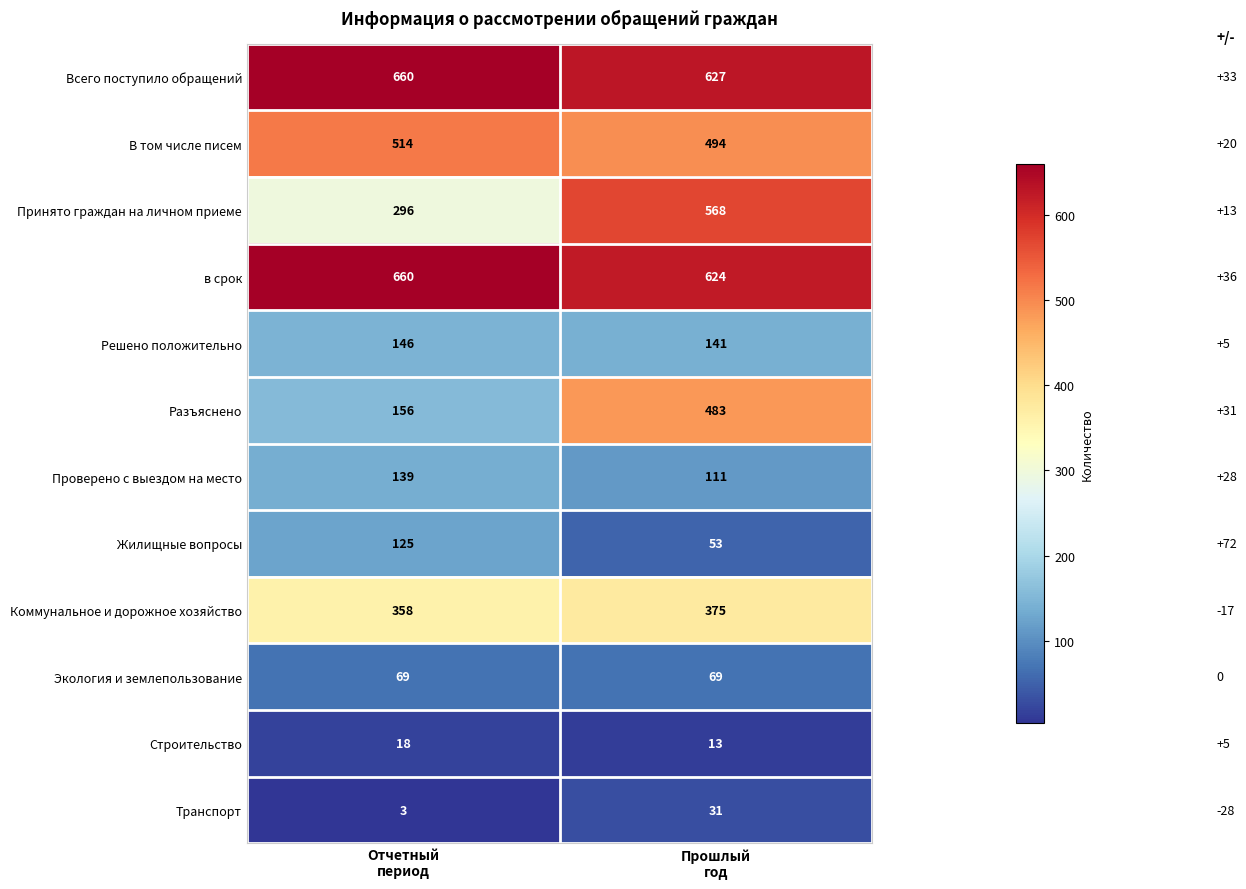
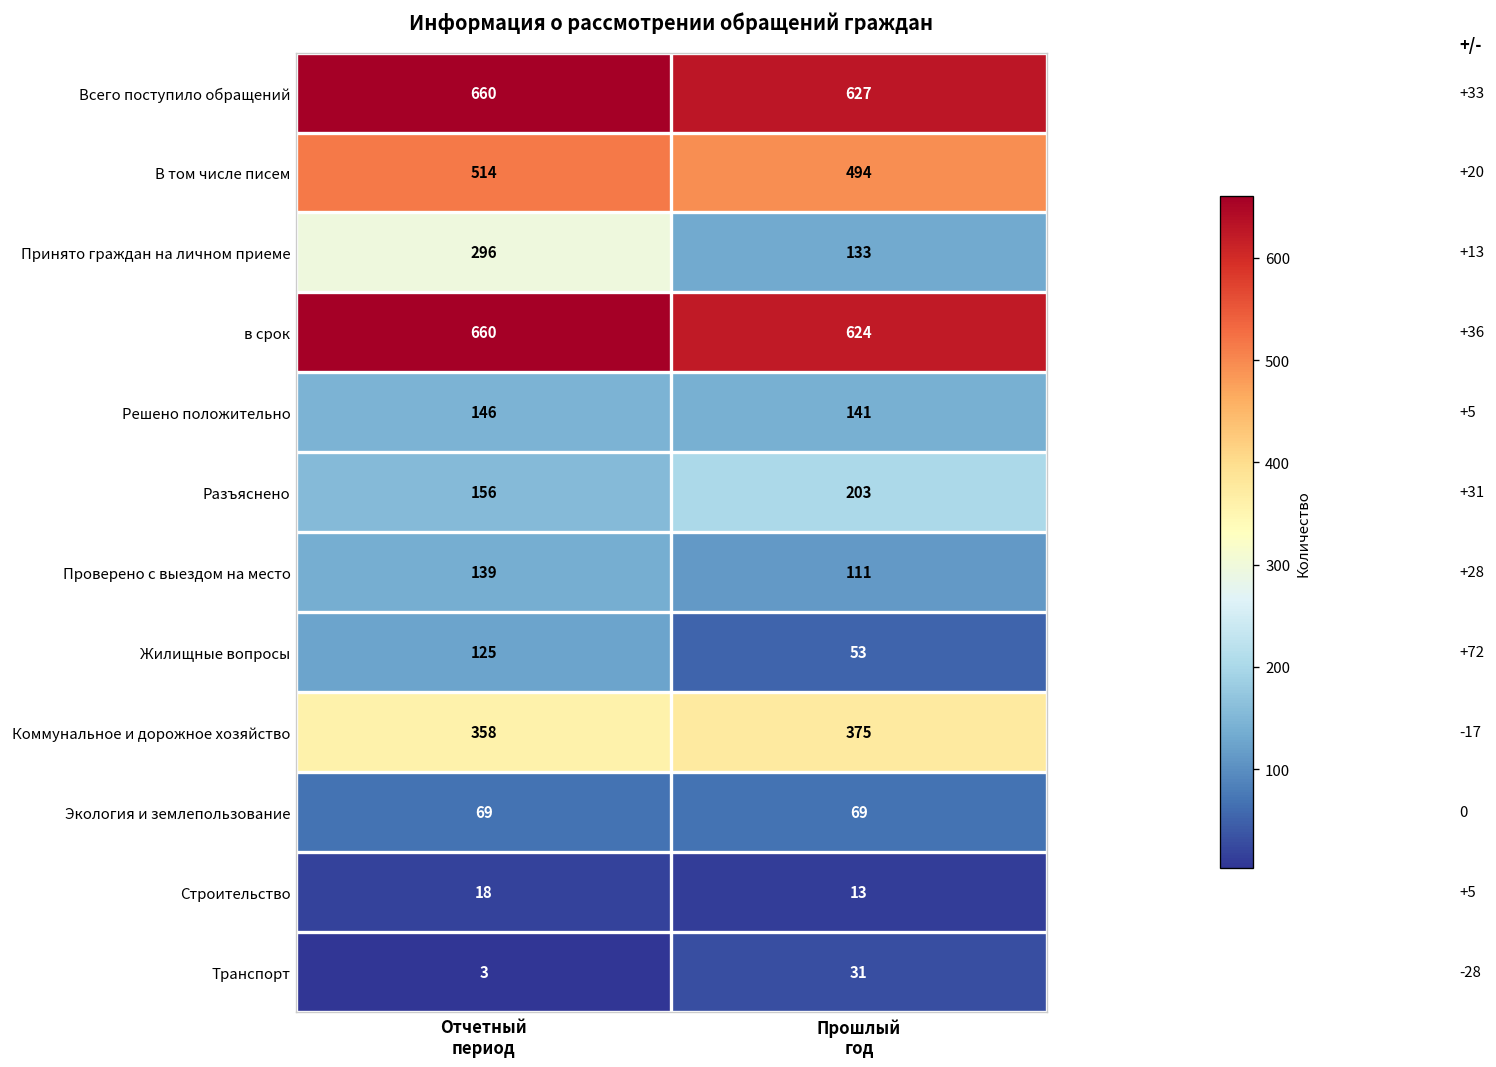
  {
    "Всего поступило обращений": {
      "Отчетный период": 660,
      "Прошлый год": 627
    },
    "В том числе писем": {
      "Отчетный период": 514,
      "Прошлый год": 494
    },
    "Принято граждан на личном приеме": {
      "Отчетный период": 296,
-     "Прошлый год": 568
+     "Прошлый год": 133
    },
    "в срок": {
      "Отчетный период": 660,
      "Прошлый год": 624
    },
    "Решено положительно": {
      "Отчетный период": 146,
      "Прошлый год": 141
    },
    "Разъяснено": {
      "Отчетный период": 156,
-     "Прошлый год": 483
+     "Прошлый год": 203
    },
    "Проверено с выездом на место": {
      "Отчетный период": 139,
      "Прошлый год": 111
    },
    "Жилищные вопросы": {
      "Отчетный период": 125,
      "Прошлый год": 53
    },
    "Коммунальное и дорожное хозяйство": {
      "Отчетный период": 358,
      "Прошлый год": 375
    },
    "Экология и землепользование": {
      "Отчетный период": 69,
      "Прошлый год": 69
    },
    "Строительство": {
      "Отчетный период": 18,
      "Прошлый год": 13
    },
    "Транспорт": {
      "Отчетный период": 3,
      "Прошлый год": 31
    }
  }
